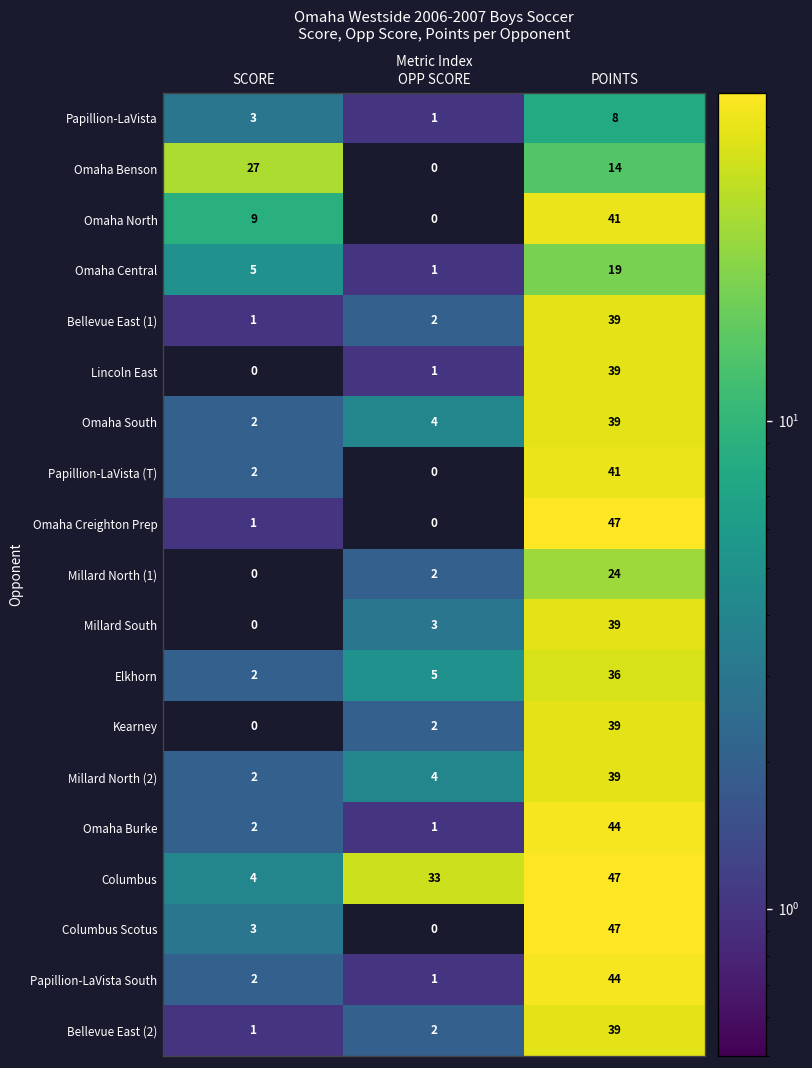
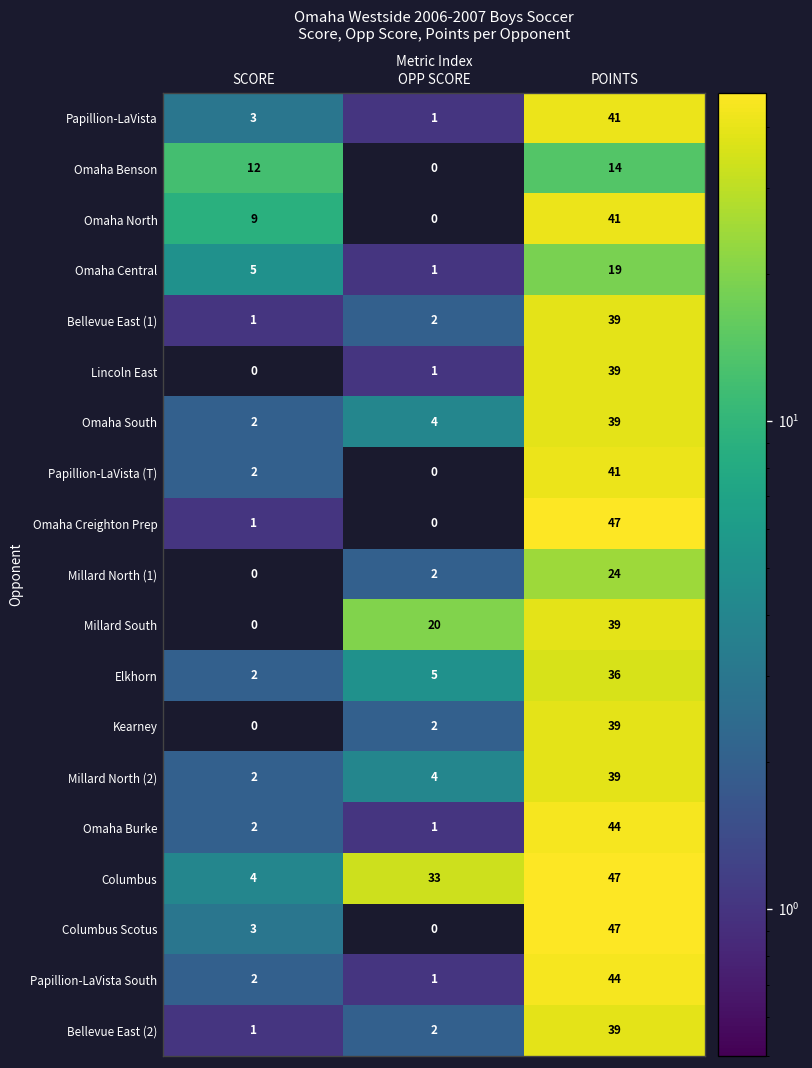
  {
    "Papillion-LaVista": {
      "SCORE": 3,
      "OPP SCORE": 1,
-     "POINTS": 8
+     "POINTS": 41
    },
    "Omaha Benson": {
-     "SCORE": 27,
+     "SCORE": 12,
      "OPP SCORE": 0,
      "POINTS": 14
    },
    "Omaha North": {
      "SCORE": 9,
      "OPP SCORE": 0,
      "POINTS": 41
    },
    "Omaha Central": {
      "SCORE": 5,
      "OPP SCORE": 1,
      "POINTS": 19
    },
    "Bellevue East (1)": {
      "SCORE": 1,
      "OPP SCORE": 2,
      "POINTS": 39
    },
    "Lincoln East": {
      "SCORE": 0,
      "OPP SCORE": 1,
      "POINTS": 39
    },
    "Omaha South": {
      "SCORE": 2,
      "OPP SCORE": 4,
      "POINTS": 39
    },
    "Papillion-LaVista (T)": {
      "SCORE": 2,
      "OPP SCORE": 0,
      "POINTS": 41
    },
    "Omaha Creighton Prep": {
      "SCORE": 1,
      "OPP SCORE": 0,
      "POINTS": 47
    },
    "Millard North (1)": {
      "SCORE": 0,
      "OPP SCORE": 2,
      "POINTS": 24
    },
    "Millard South": {
      "SCORE": 0,
-     "OPP SCORE": 3,
+     "OPP SCORE": 20,
      "POINTS": 39
    },
    "Elkhorn": {
      "SCORE": 2,
      "OPP SCORE": 5,
      "POINTS": 36
    },
    "Kearney": {
      "SCORE": 0,
      "OPP SCORE": 2,
      "POINTS": 39
    },
    "Millard North (2)": {
      "SCORE": 2,
      "OPP SCORE": 4,
      "POINTS": 39
    },
    "Omaha Burke": {
      "SCORE": 2,
      "OPP SCORE": 1,
      "POINTS": 44
    },
    "Columbus": {
      "SCORE": 4,
      "OPP SCORE": 33,
      "POINTS": 47
    },
    "Columbus Scotus": {
      "SCORE": 3,
      "OPP SCORE": 0,
      "POINTS": 47
    },
    "Papillion-LaVista South": {
      "SCORE": 2,
      "OPP SCORE": 1,
      "POINTS": 44
    },
    "Bellevue East (2)": {
      "SCORE": 1,
      "OPP SCORE": 2,
      "POINTS": 39
    }
  }
